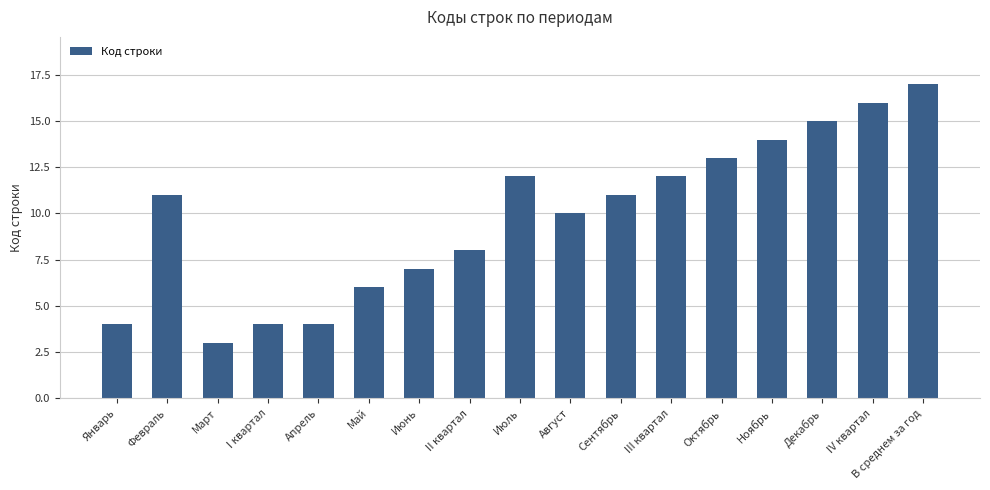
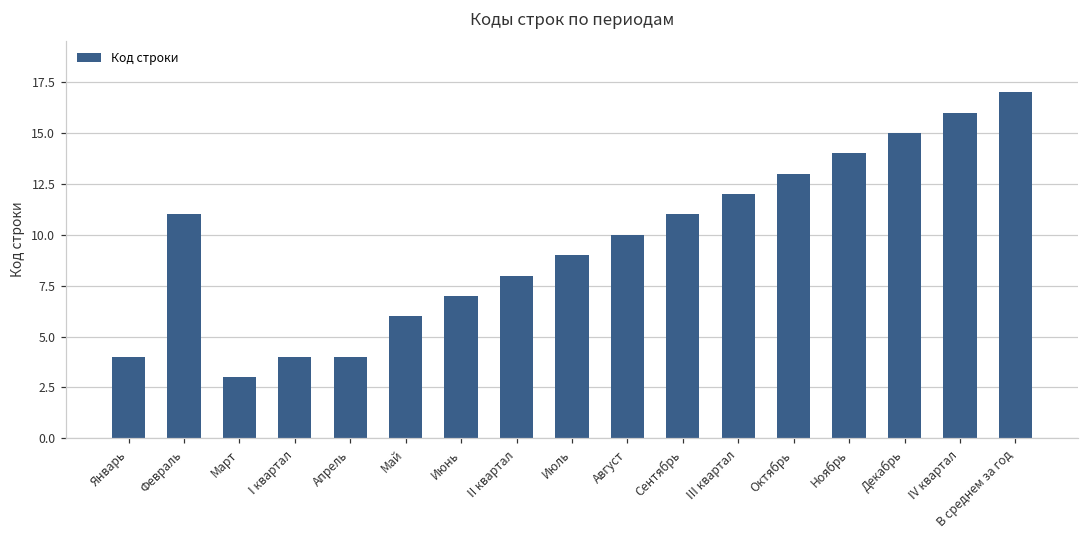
  {
    "Январь": 4,
    "Февраль": 11,
    "Март": 3,
    "I квартал": 4,
    "Апрель": 4,
    "Май": 6,
    "Июнь": 7,
    "II квартал": 8,
-   "Июль": 12,
+   "Июль": 9,
    "Август": 10,
    "Сентябрь": 11,
    "III квартал": 12,
    "Октябрь": 13,
    "Ноябрь": 14,
    "Декабрь": 15,
    "IV квартал": 16,
    "В среднем за год": 17
  }
